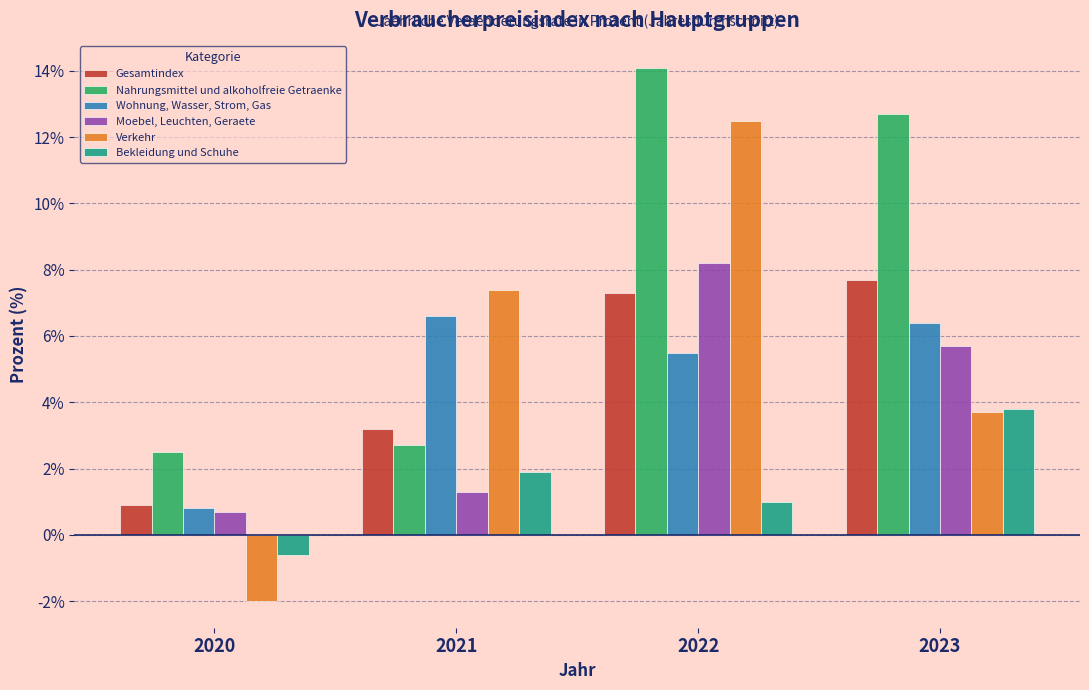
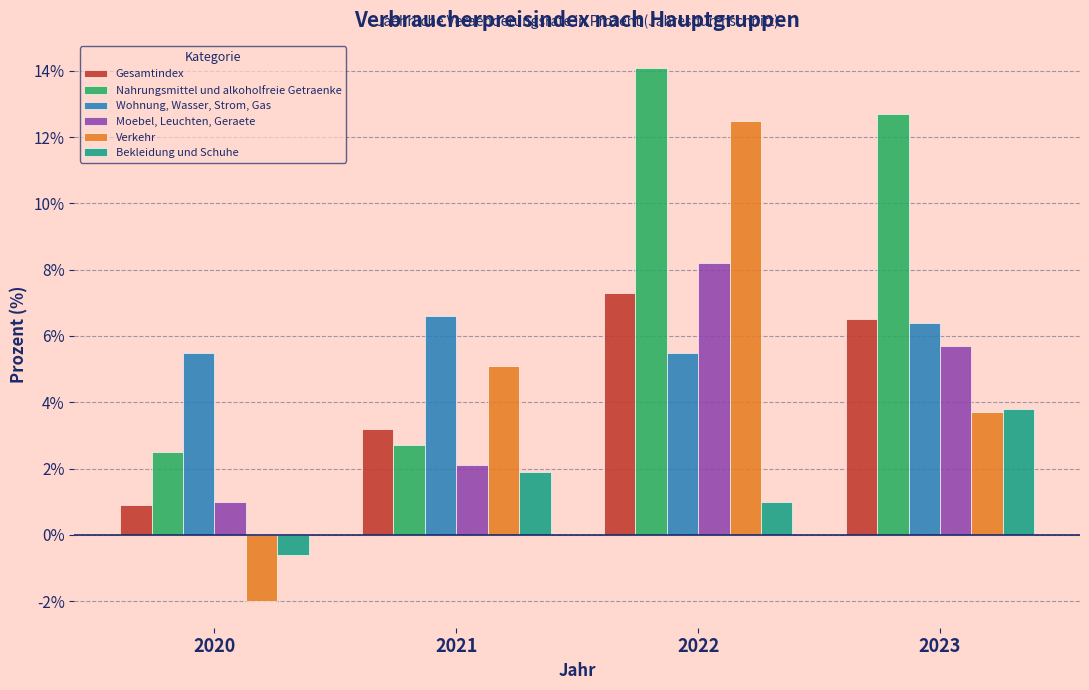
  {
    "Gesamtindex": {
      "2020": "0.9%",
      "2021": "3.2%",
      "2022": "7.3%",
-     "2023": "7.7%"
+     "2023": "6.5%"
    },
    "Wohnung, Wasser, Strom, Gas": {
-     "2020": "0.8%",
+     "2020": "5.5%",
      "2021": "6.6%",
      "2022": "5.5%",
      "2023": "6.4%"
    },
    "Moebel, Leuchten, Geraete": {
-     "2020": "0.7%",
-     "2021": "1.3%",
+     "2020": "1.0%",
+     "2021": "2.1%",
      "2022": "8.2%",
      "2023": "5.7%"
    },
    "Verkehr": {
      "2020": "-2.0%",
-     "2021": "7.4%",
+     "2021": "5.1%",
      "2022": "12.5%",
      "2023": "3.7%"
    }
  }
